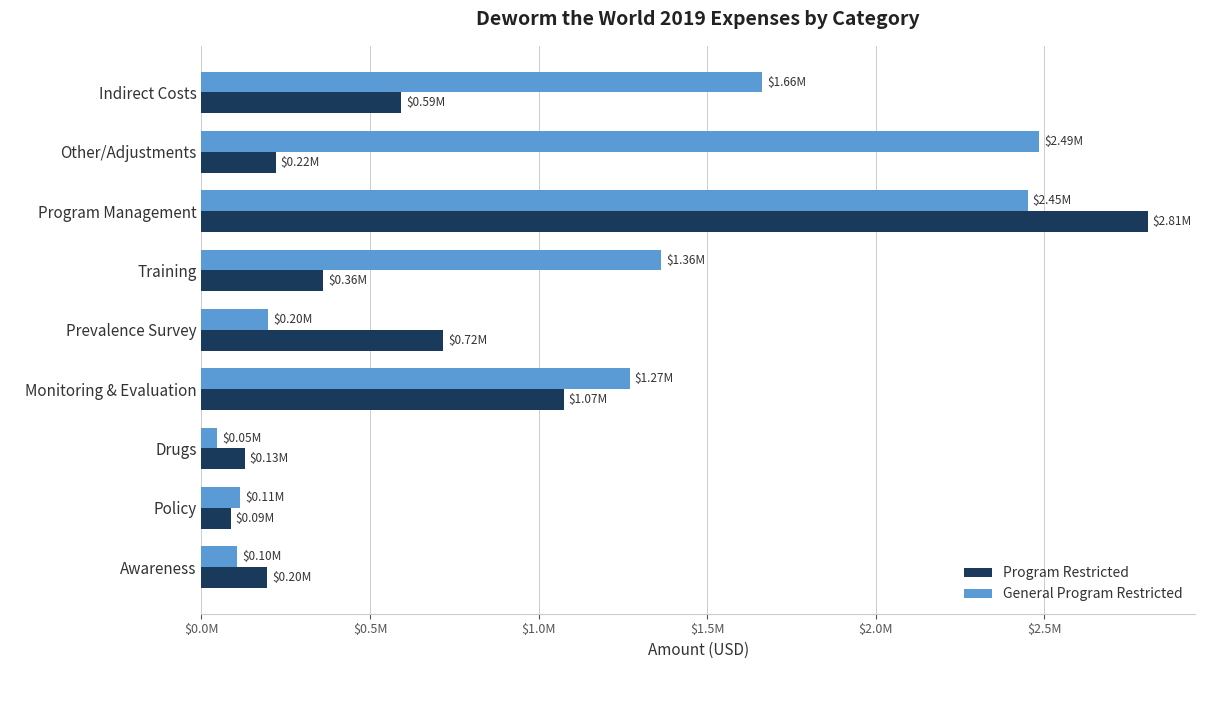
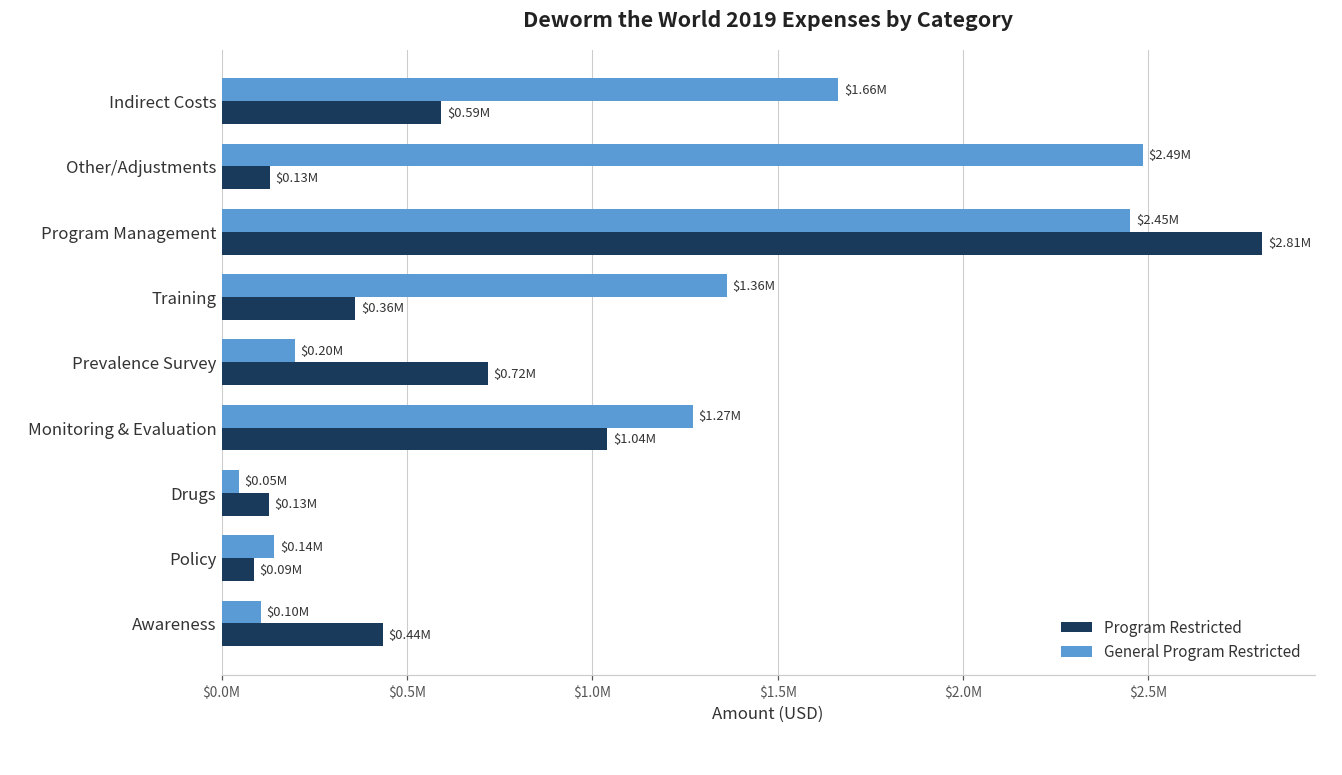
  {
    "Program Restricted": {
      "Indirect Costs": "$0.59M",
-     "Other/Adjustments": "$0.22M",
+     "Other/Adjustments": "$0.13M",
      "Program Management": "$2.81M",
      "Training": "$0.36M",
      "Prevalence Survey": "$0.72M",
-     "Monitoring & Evaluation": "$1.07M",
+     "Monitoring & Evaluation": "$1.04M",
      "Drugs": "$0.13M",
      "Policy": "$0.09M",
-     "Awareness": "$0.20M"
+     "Awareness": "$0.44M"
    },
    "General Program Restricted": {
      "Indirect Costs": "$1.66M",
      "Other/Adjustments": "$2.49M",
      "Program Management": "$2.45M",
      "Training": "$1.36M",
      "Prevalence Survey": "$0.20M",
      "Monitoring & Evaluation": "$1.27M",
      "Drugs": "$0.05M",
-     "Policy": "$0.11M",
+     "Policy": "$0.14M",
      "Awareness": "$0.10M"
    }
  }
